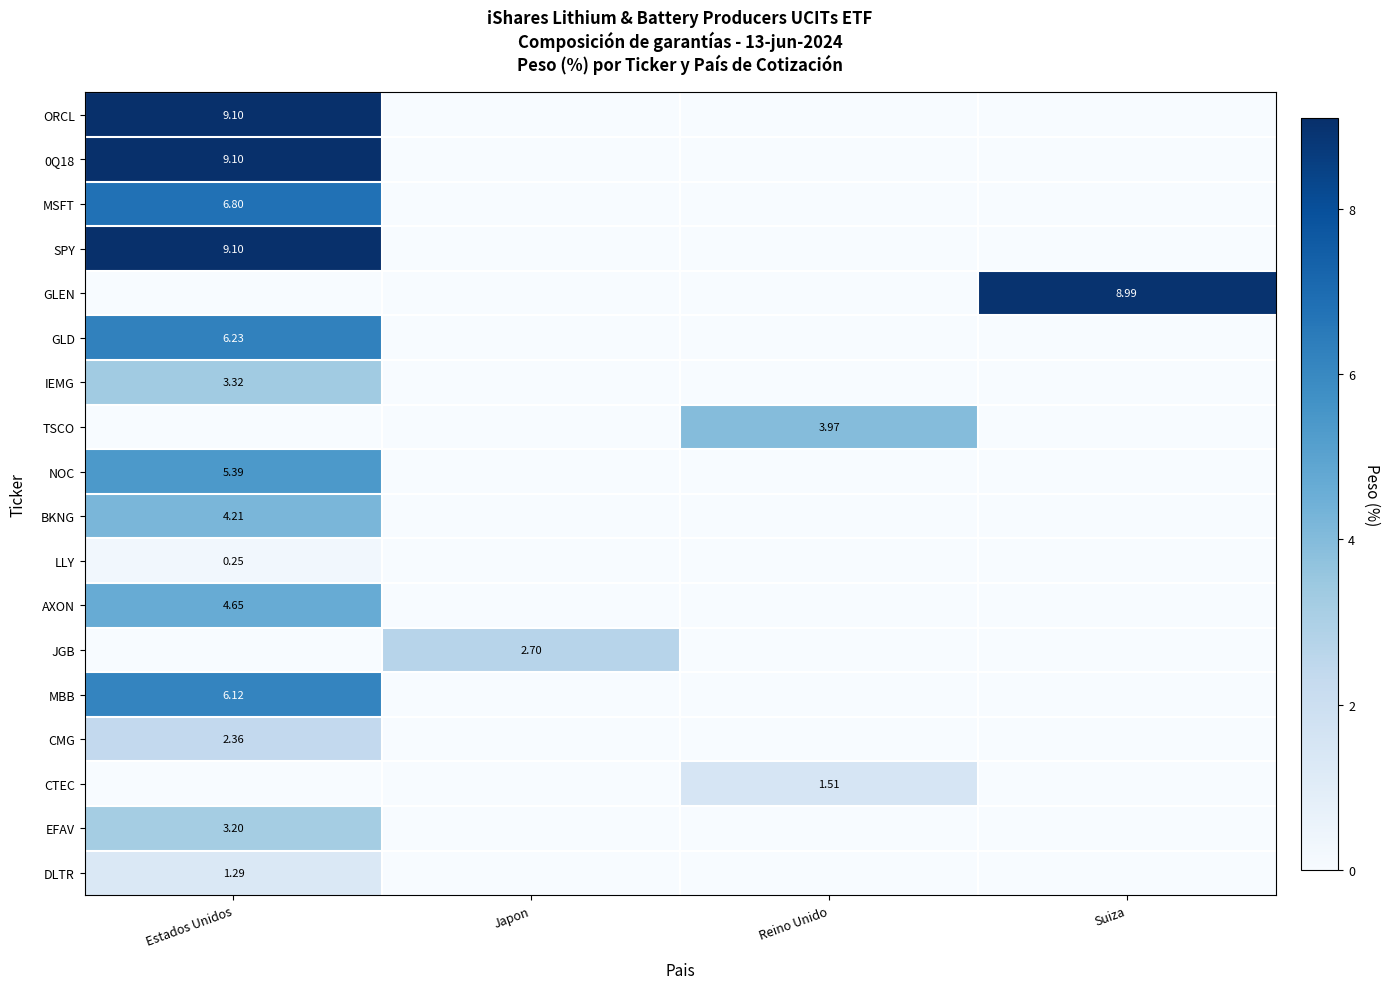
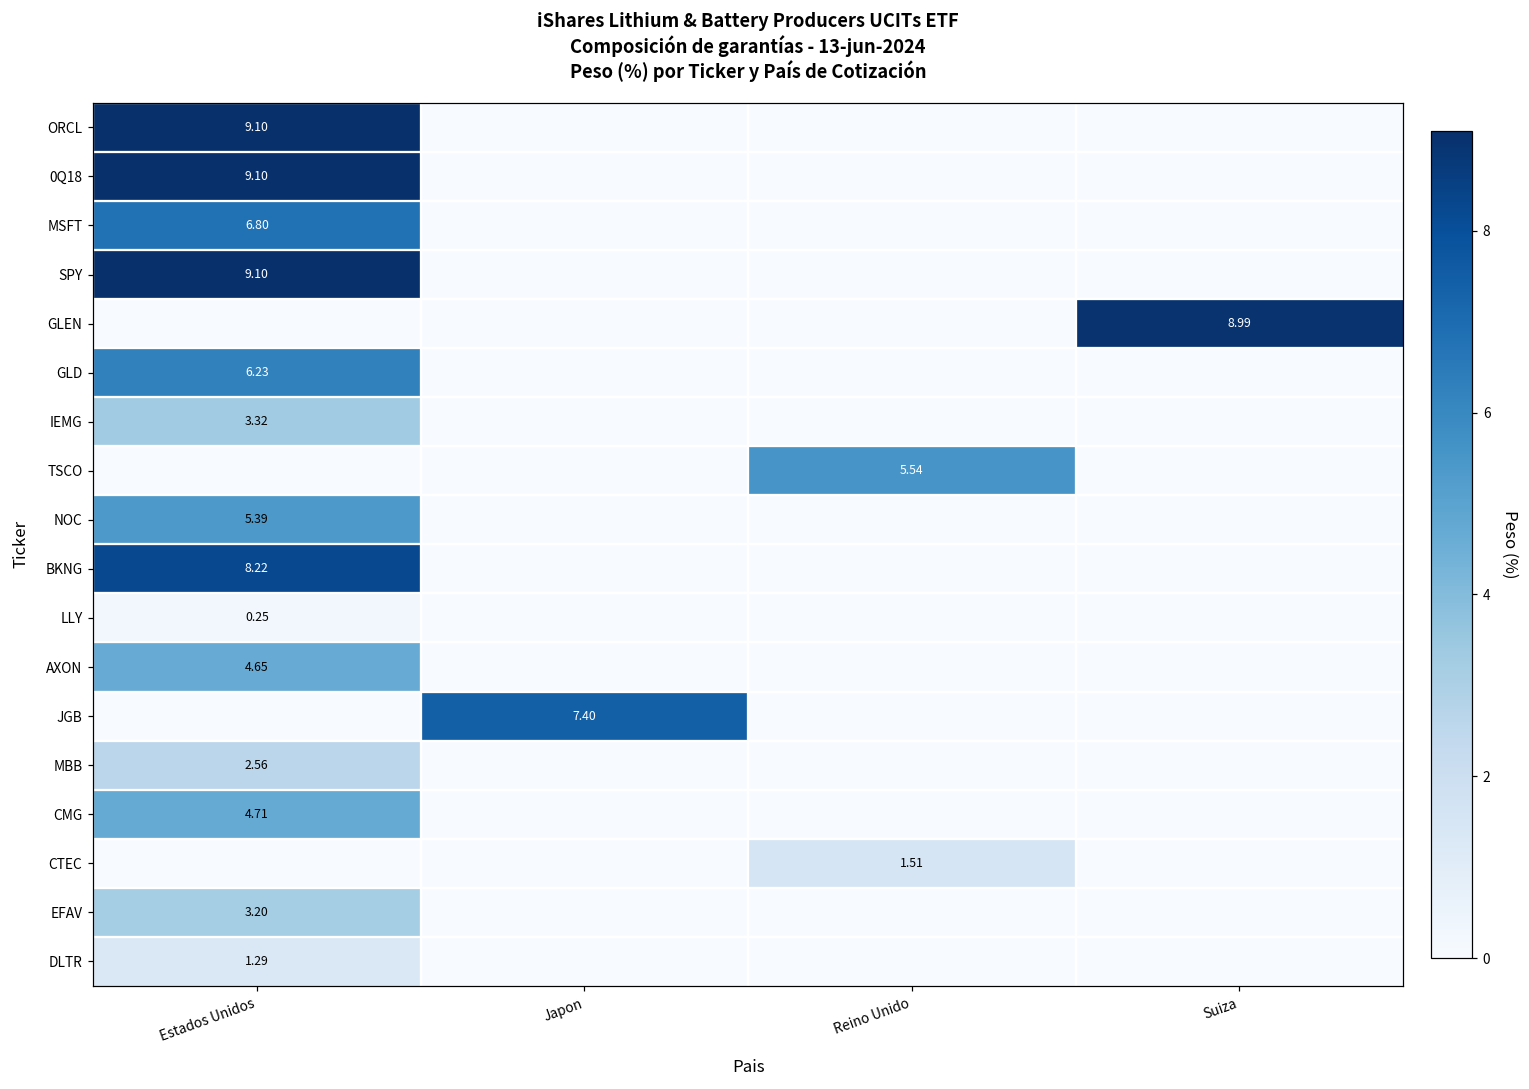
  {
    "ORCL": {
      "Estados Unidos": 9.10
    },
    "0Q18": {
      "Estados Unidos": 9.10
    },
    "MSFT": {
      "Estados Unidos": 6.80
    },
    "SPY": {
      "Estados Unidos": 9.10
    },
    "GLEN": {
      "Suiza": 8.99
    },
    "GLD": {
      "Estados Unidos": 6.23
    },
    "IEMG": {
      "Estados Unidos": 3.32
    },
    "TSCO": {
-     "Reino Unido": 3.97
+     "Reino Unido": 5.54
    },
    "NOC": {
      "Estados Unidos": 5.39
    },
    "BKNG": {
-     "Estados Unidos": 4.21
+     "Estados Unidos": 8.22
    },
    "LLY": {
      "Estados Unidos": 0.25
    },
    "AXON": {
      "Estados Unidos": 4.65
    },
    "JGB": {
-     "Japon": 2.70
+     "Japon": 7.40
    },
    "MBB": {
-     "Estados Unidos": 6.12
+     "Estados Unidos": 2.56
    },
    "CMG": {
-     "Estados Unidos": 2.36
+     "Estados Unidos": 4.71
    },
    "CTEC": {
      "Reino Unido": 1.51
    },
    "EFAV": {
      "Estados Unidos": 3.20
    },
    "DLTR": {
      "Estados Unidos": 1.29
    }
  }
